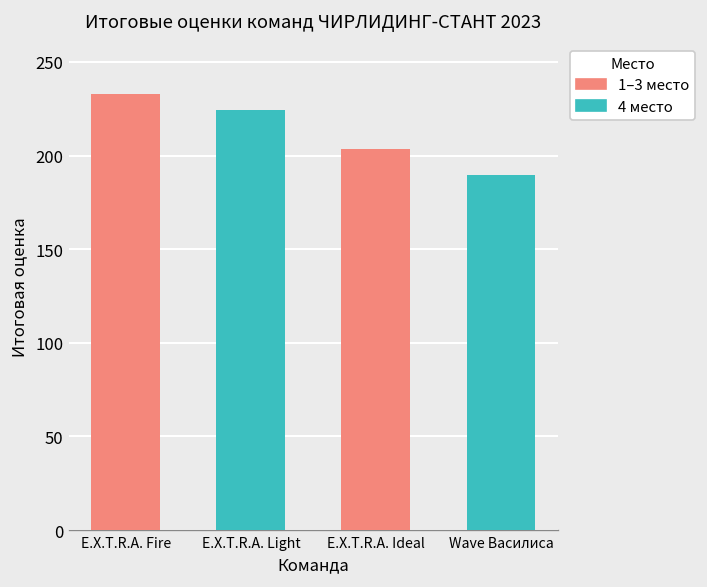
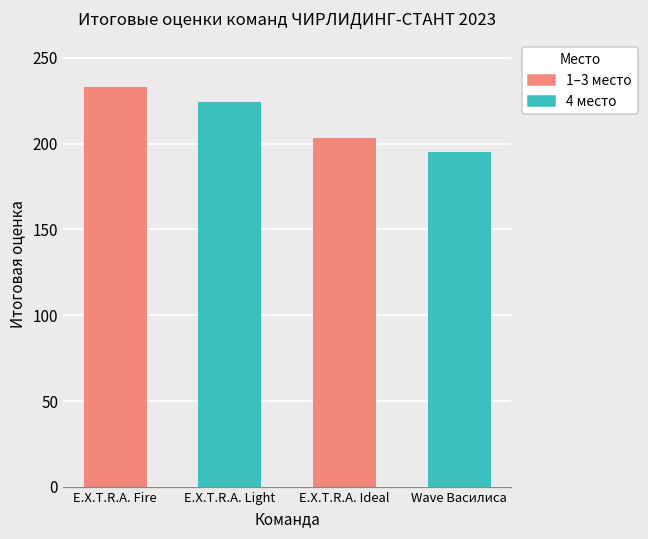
  {
    "E.X.T.R.A. Fire": 233,
    "E.X.T.R.A. Light": 224,
    "E.X.T.R.A. Ideal": 204,
-   "Wave Василиса": 190
+   "Wave Василиса": 195
  }
